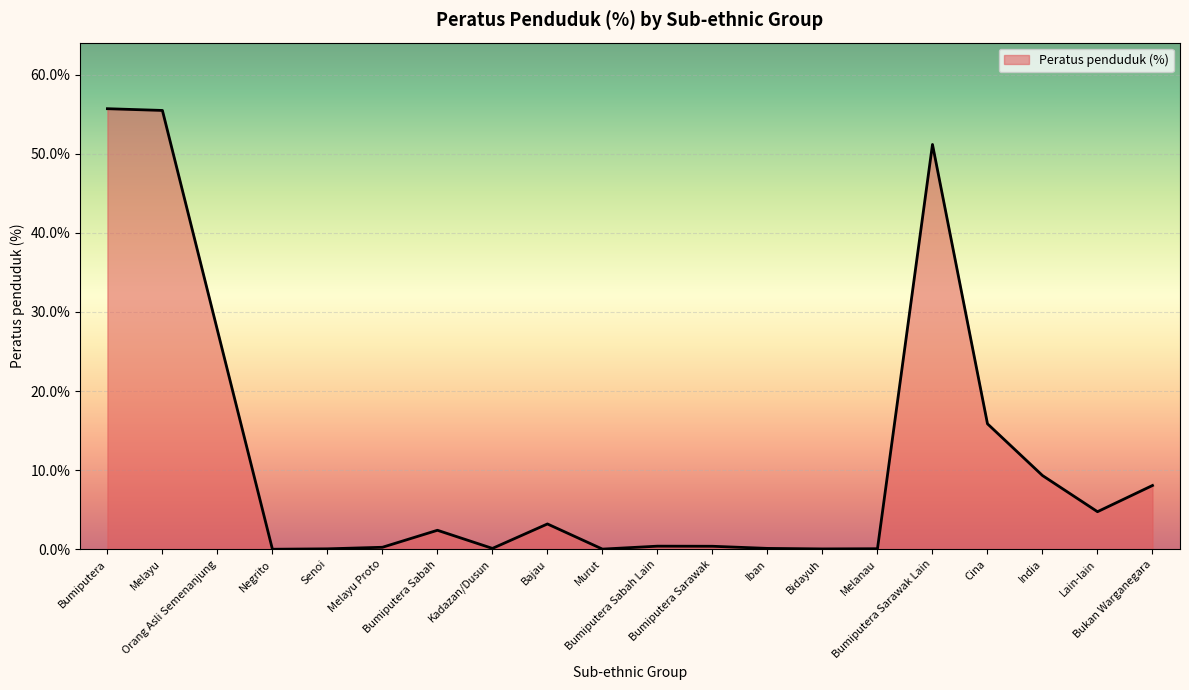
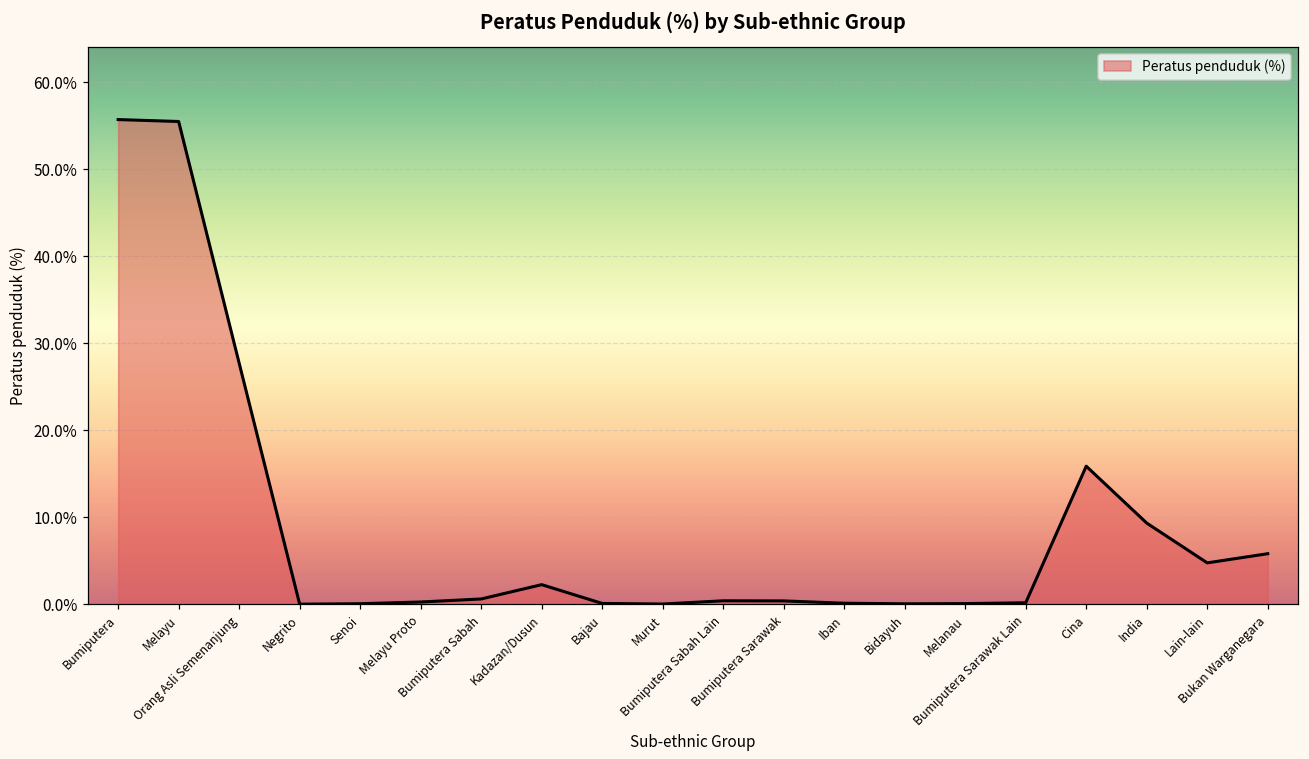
  {
    "Bumiputera": "56%",
    "Melayu": "55%",
    "Orang Asli Semenanjung": "28%",
    "Negrito": "0%",
    "Senoi": "0%",
    "Melayu Proto": "0%",
-   "Bumiputera Sabah": "2%",
-   "Kadazan/Dusun": "0%",
-   "Bajau": "3%",
+   "Bumiputera Sabah": "1%",
+   "Kadazan/Dusun": "2%",
+   "Bajau": "0%",
    "Murut": "0%",
    "Bumiputera Sabah Lain": "0%",
    "Bumiputera Sarawak": "0%",
    "Iban": "0%",
    "Bidayuh": "0%",
    "Melanau": "0%",
-   "Bumiputera Sarawak Lain": "51%",
+   "Bumiputera Sarawak Lain": "0%",
    "Cina": "16%",
    "India": "9%",
    "Lain-lain": "5%",
-   "Bukan Warganegara": "8%"
+   "Bukan Warganegara": "6%"
  }
